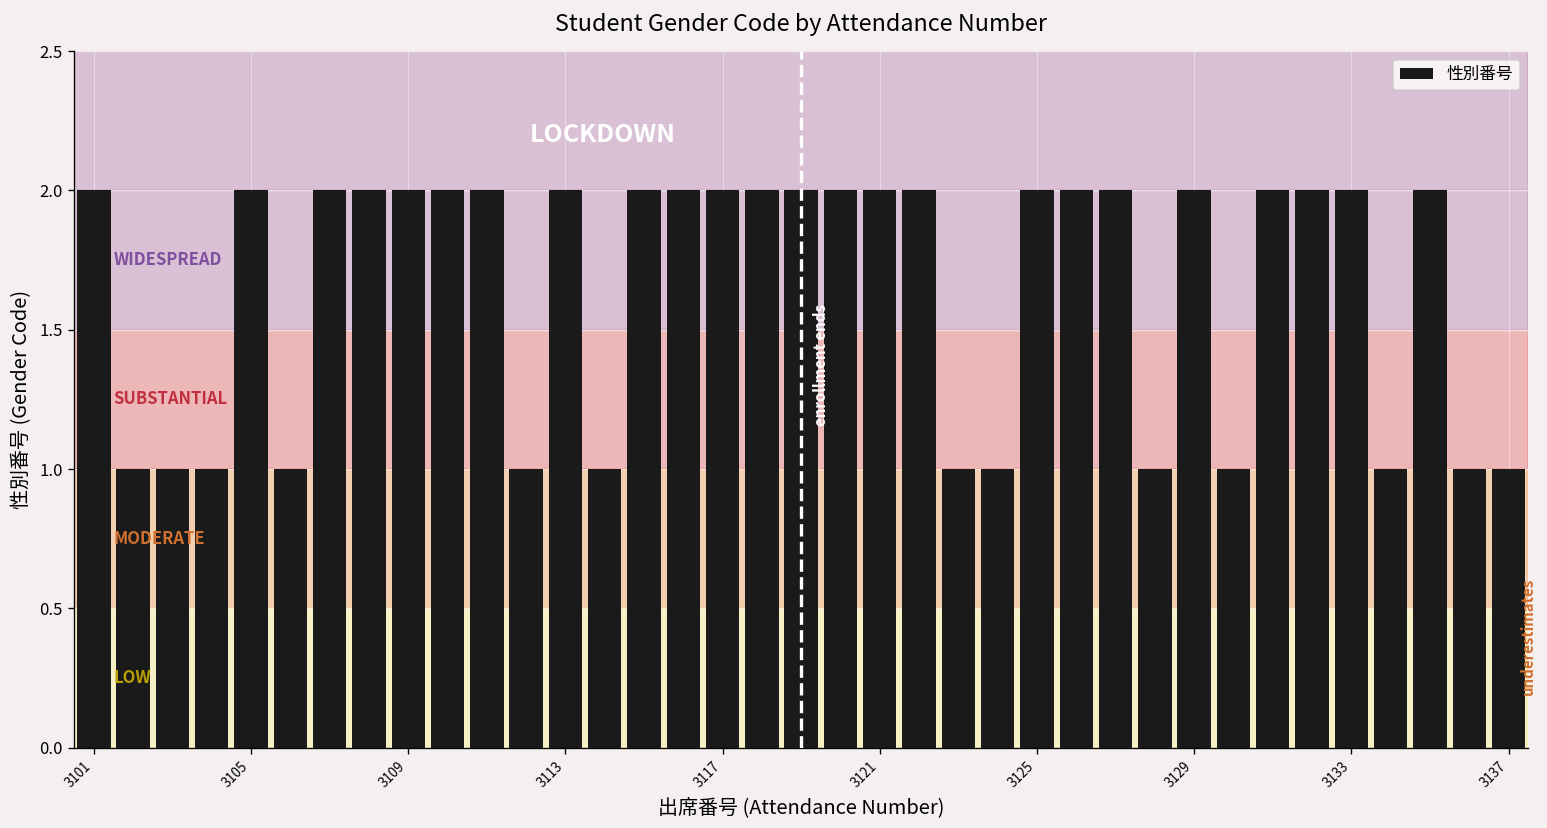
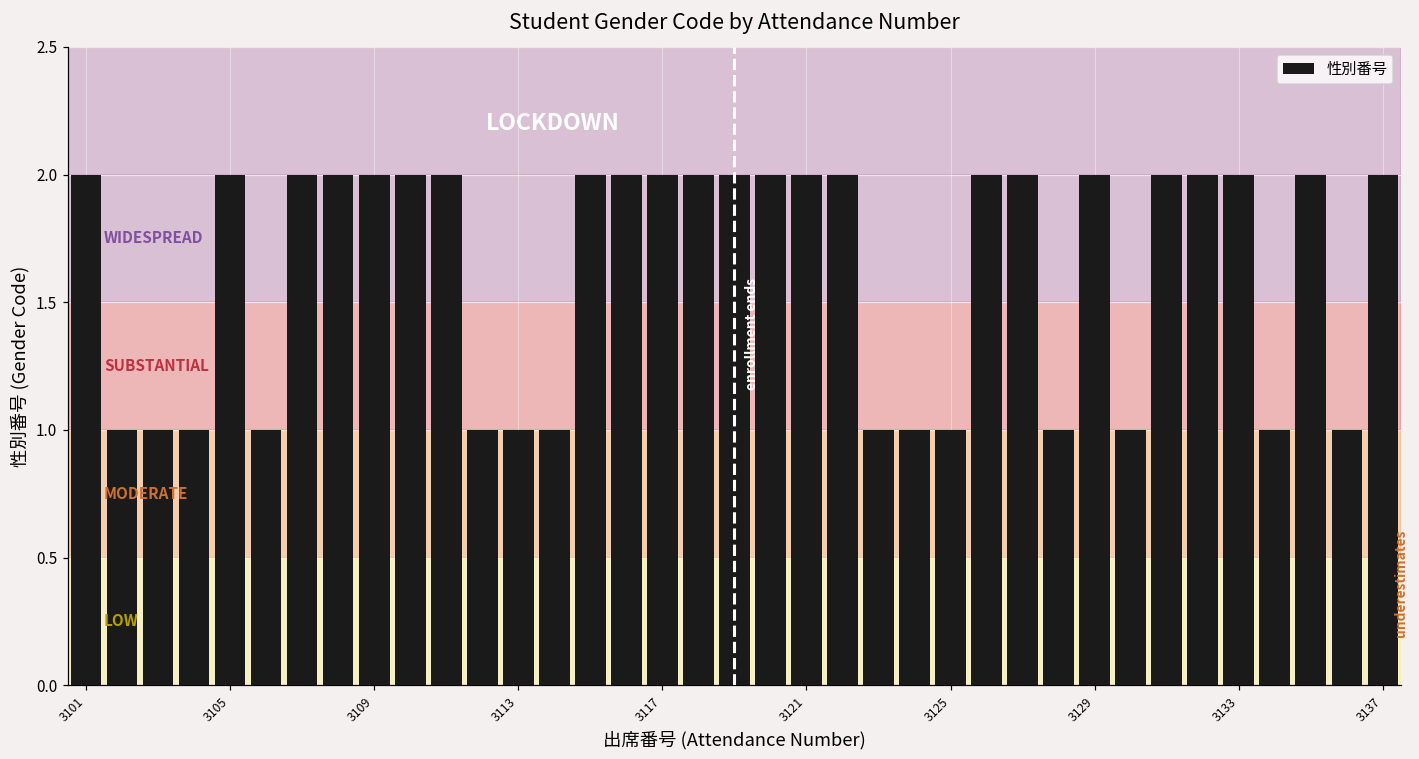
  {
    "3101": 2,
    "3105": 2,
    "3109": 2,
-   "3113": 2,
+   "3113": 1,
    "3117": 2,
    "3121": 2,
-   "3125": 2,
+   "3125": 1,
    "3129": 2,
    "3133": 2,
-   "3137": 1
+   "3137": 2
  }
